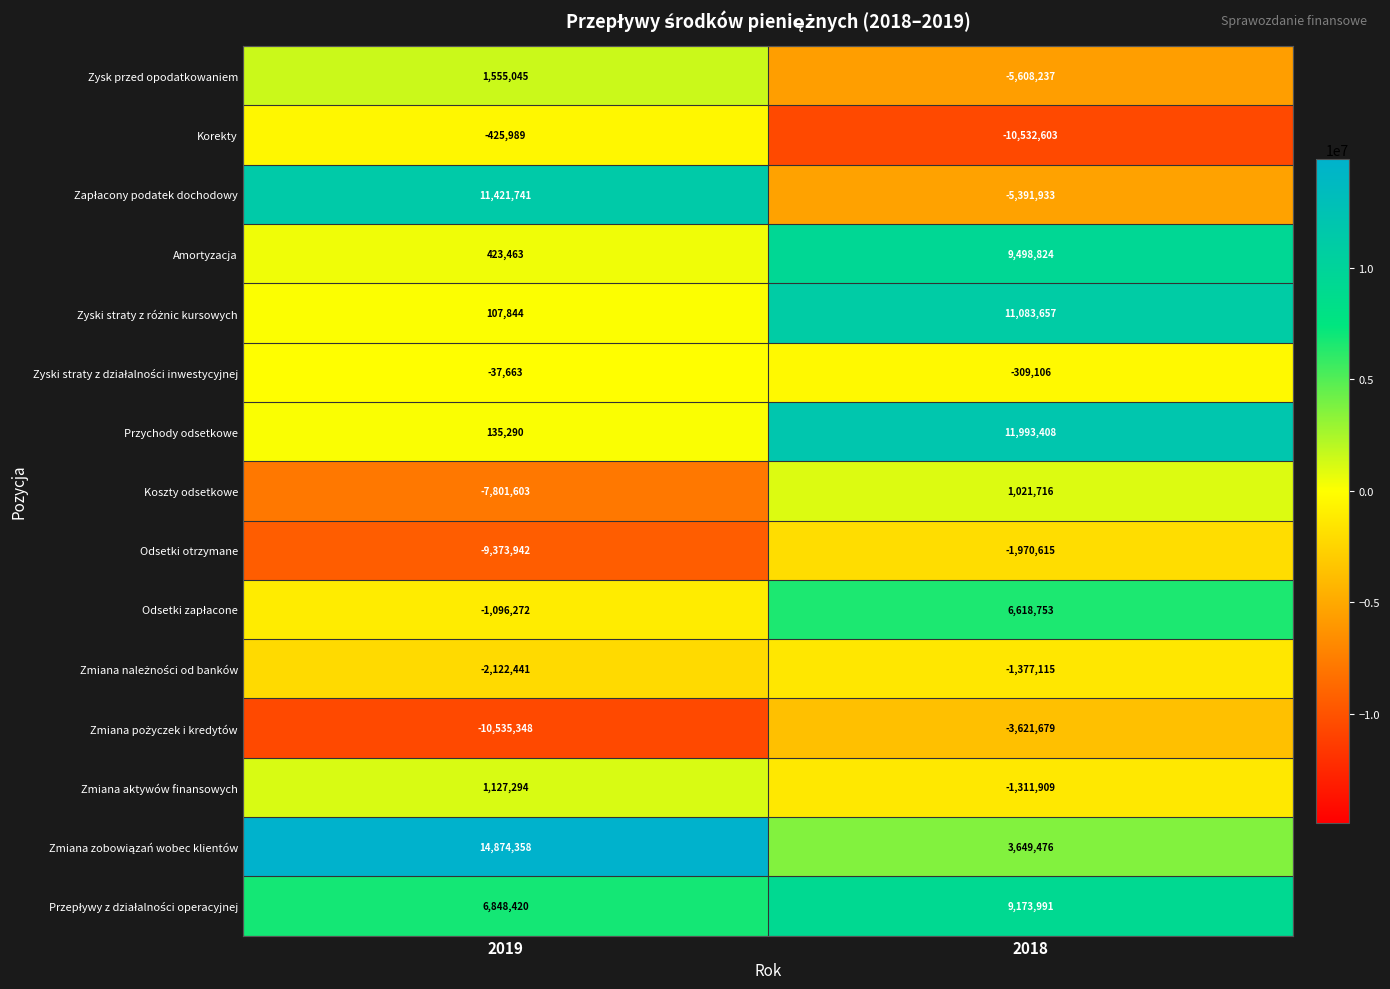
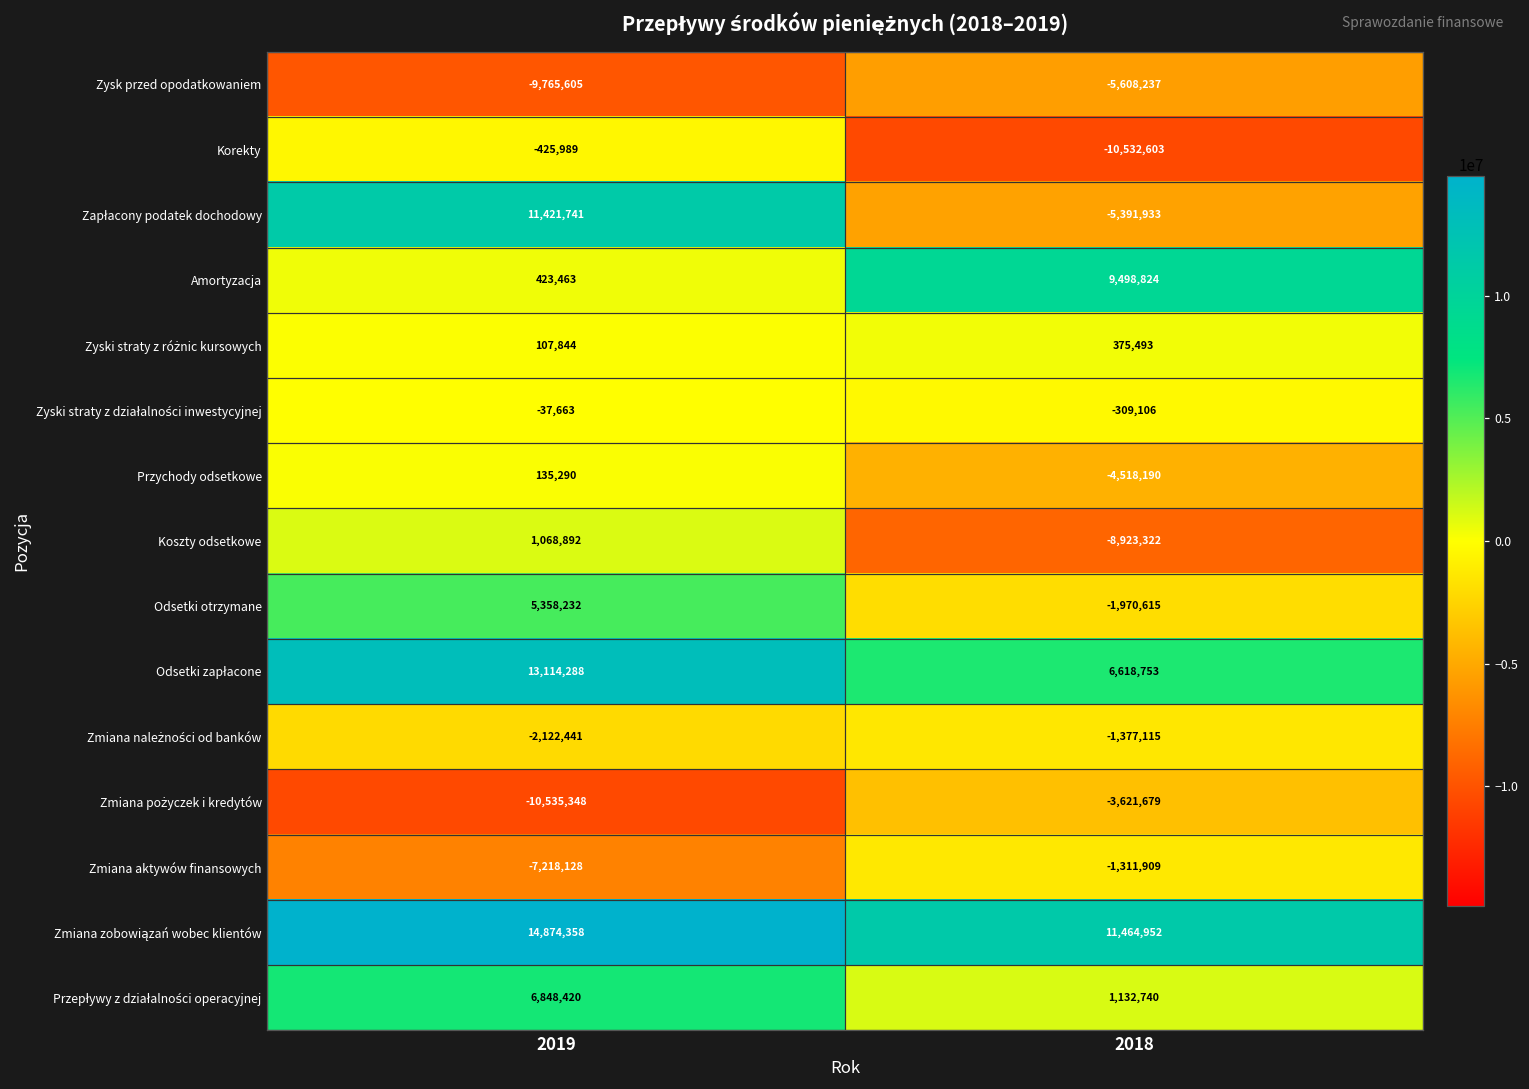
  {
    "Zysk przed opodatkowaniem": {
-     "2019": "1,555,045",
+     "2019": "-9,765,605",
      "2018": "-5,608,237"
    },
    "Korekty": {
      "2019": "-425,989",
      "2018": "-10,532,603"
    },
    "Zapłacony podatek dochodowy": {
      "2019": "11,421,741",
      "2018": "-5,391,933"
    },
    "Amortyzacja": {
      "2019": "423,463",
      "2018": "9,498,824"
    },
    "Zyski straty z różnic kursowych": {
      "2019": "107,844",
-     "2018": "11,083,657"
+     "2018": "375,493"
    },
    "Zyski straty z działalności inwestycyjnej": {
      "2019": "-37,663",
      "2018": "-309,106"
    },
    "Przychody odsetkowe": {
      "2019": "135,290",
-     "2018": "11,993,408"
+     "2018": "-4,518,190"
    },
    "Koszty odsetkowe": {
-     "2019": "-7,801,603",
-     "2018": "1,021,716"
+     "2019": "1,068,892",
+     "2018": "-8,923,322"
    },
    "Odsetki otrzymane": {
-     "2019": "-9,373,942",
+     "2019": "5,358,232",
      "2018": "-1,970,615"
    },
    "Odsetki zapłacone": {
-     "2019": "-1,096,272",
+     "2019": "13,114,288",
      "2018": "6,618,753"
    },
    "Zmiana należności od banków": {
      "2019": "-2,122,441",
      "2018": "-1,377,115"
    },
    "Zmiana pożyczek i kredytów": {
      "2019": "-10,535,348",
      "2018": "-3,621,679"
    },
    "Zmiana aktywów finansowych": {
-     "2019": "1,127,294",
+     "2019": "-7,218,128",
      "2018": "-1,311,909"
    },
    "Zmiana zobowiązań wobec klientów": {
      "2019": "14,874,358",
-     "2018": "3,649,476"
+     "2018": "11,464,952"
    },
    "Przepływy z działalności operacyjnej": {
      "2019": "6,848,420",
-     "2018": "9,173,991"
+     "2018": "1,132,740"
    }
  }
